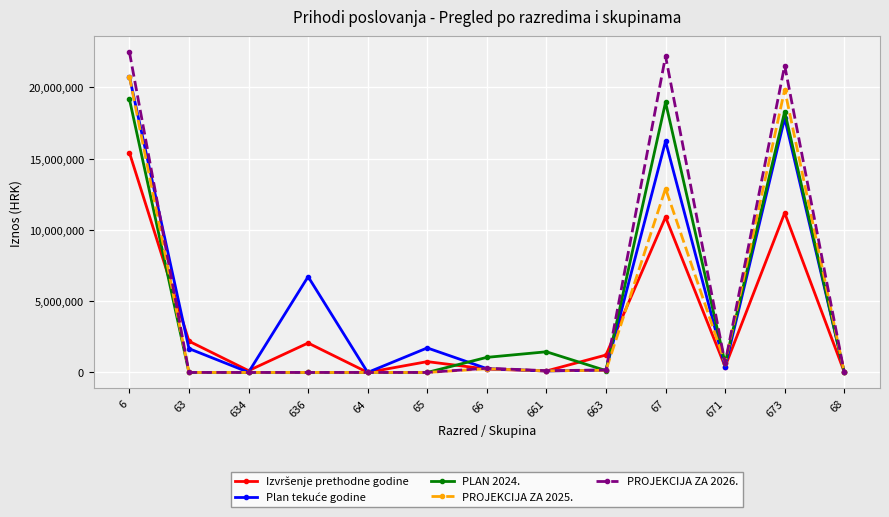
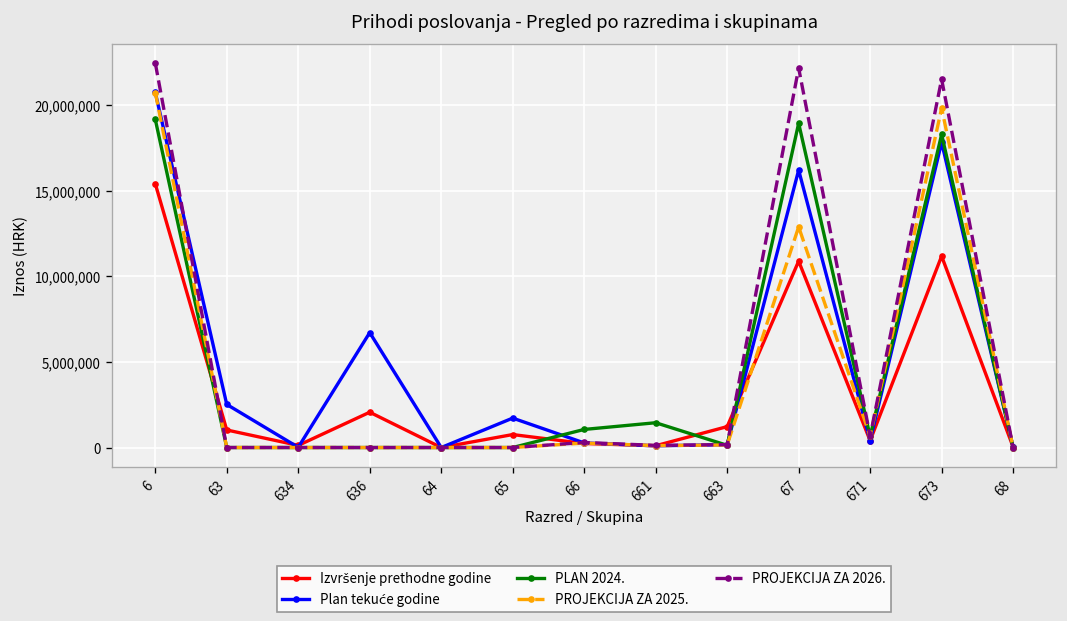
  {
    "Izvršenje prethodne godine": {
      "6": "15,400,000",
-     "63": "2,200,000",
+     "63": "1,000,000",
      "636": "2,100,000",
      "65": "800,000",
      "663": "1,200,000",
      "67": "10,900,000",
      "673": "11,200,000"
    },
    "Plan tekuće godine": {
-     "63": "1,700,000",
+     "63": "2,500,000",
      "636": "6,700,000",
      "65": "1,700,000",
      "67": "16,200,000",
      "673": "17,800,000"
    },
    "PLAN 2024.": {
      "6": "19,200,000",
      "66": "1,100,000",
      "661": "1,400,000",
      "67": "19,000,000",
      "673": "18,300,000"
    },
    "PROJEKCIJA ZA 2025.": {
      "67": "12,900,000",
      "673": "19,800,000"
    },
    "PROJEKCIJA ZA 2026.": {
      "6": "22,500,000",
      "67": "22,200,000",
      "673": "21,500,000"
    }
  }
